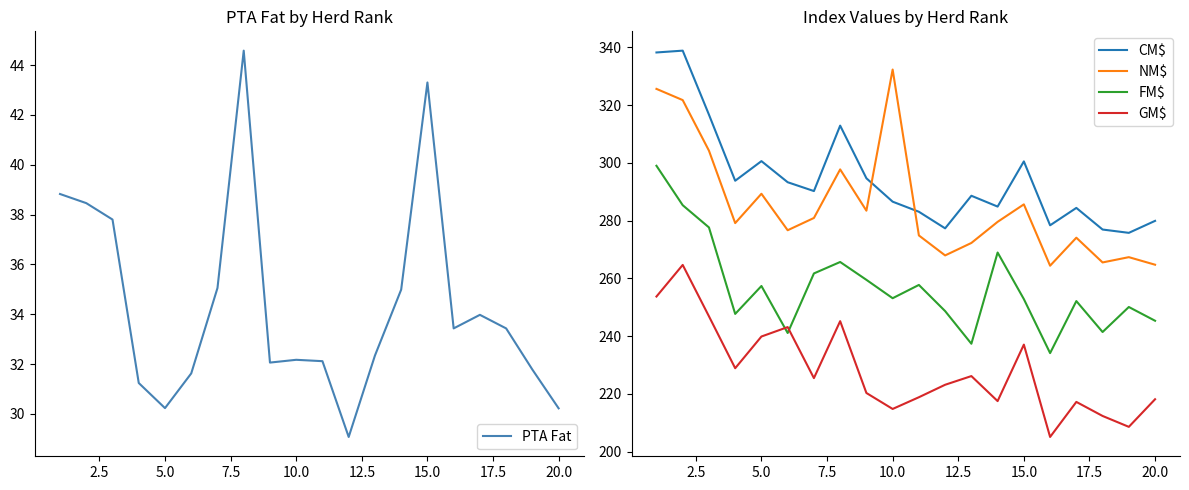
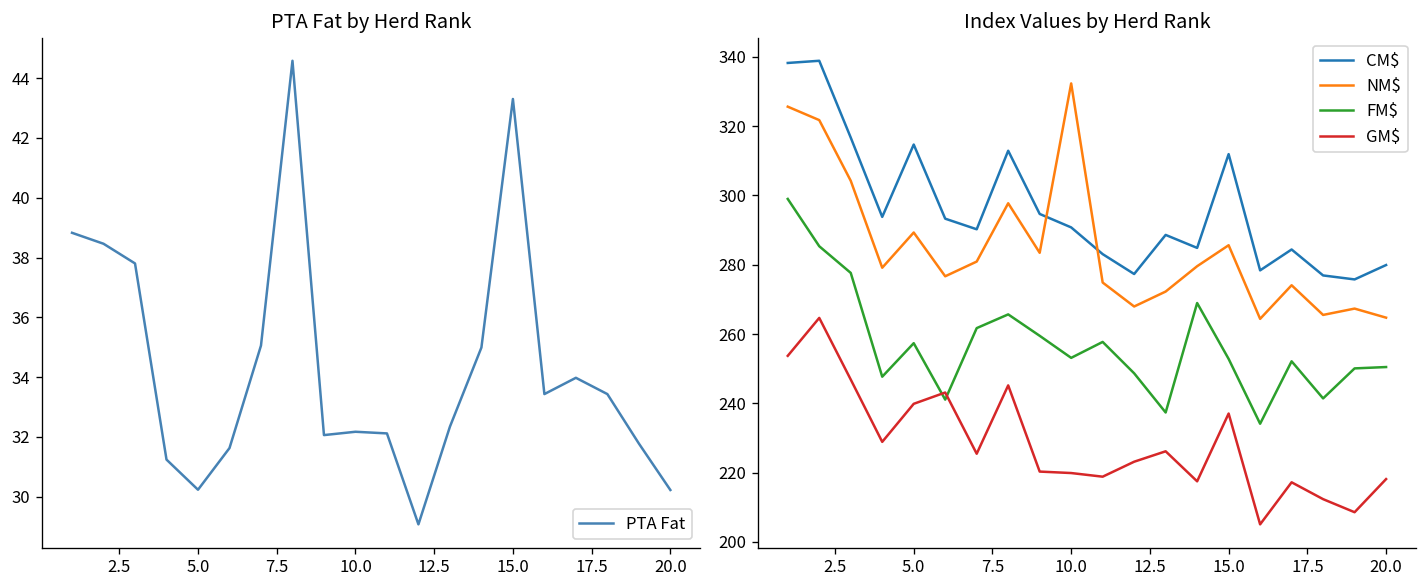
  {
    "PTA Fat by Herd Rank": {
      "5.0": 30.2,
      "10.0": 32.2,
      "15.0": 43.3,
      "20.0": 30.2
    },
    "Index Values by Herd Rank": {
      "CM$": {
-       "5.0": 301,
-       "10.0": 287,
-       "15.0": 301,
+       "5.0": 315,
+       "10.0": 291,
+       "15.0": 312,
        "20.0": 280
      },
      "NM$": {
        "5.0": 289,
        "10.0": 332,
        "15.0": 286,
        "20.0": 265
      },
      "FM$": {
        "5.0": 257,
        "10.0": 253,
        "15.0": 253,
-       "20.0": 245
+       "20.0": 250
      },
      "GM$": {
        "5.0": 240,
-       "10.0": 215,
+       "10.0": 220,
        "15.0": 237,
        "20.0": 218
      }
    }
  }
